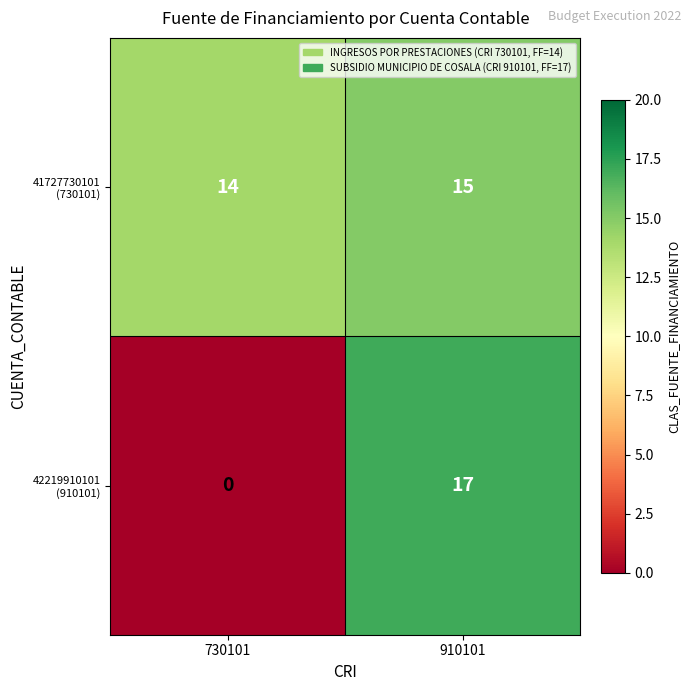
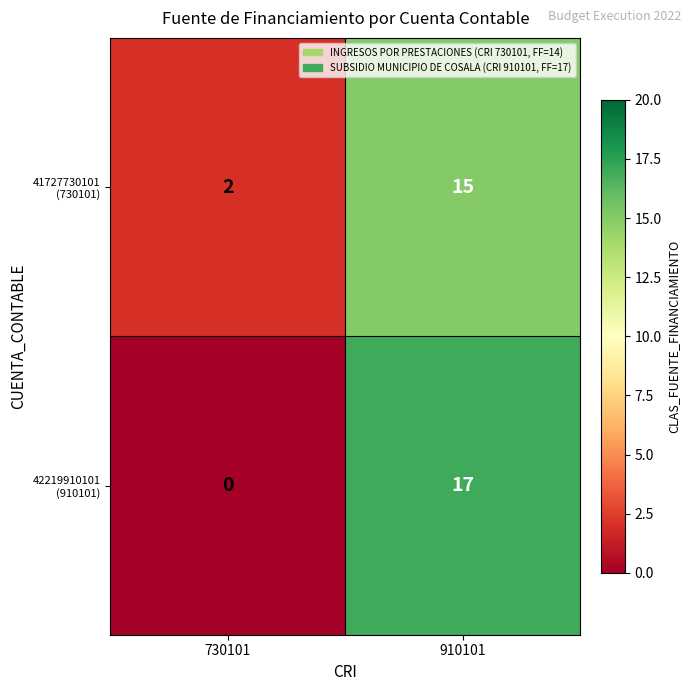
  {
    "41727730101 (730101)": {
-     "730101": 14,
+     "730101": 2,
      "910101": 15
    },
    "42219910101 (910101)": {
      "730101": 0,
      "910101": 17
    }
  }
